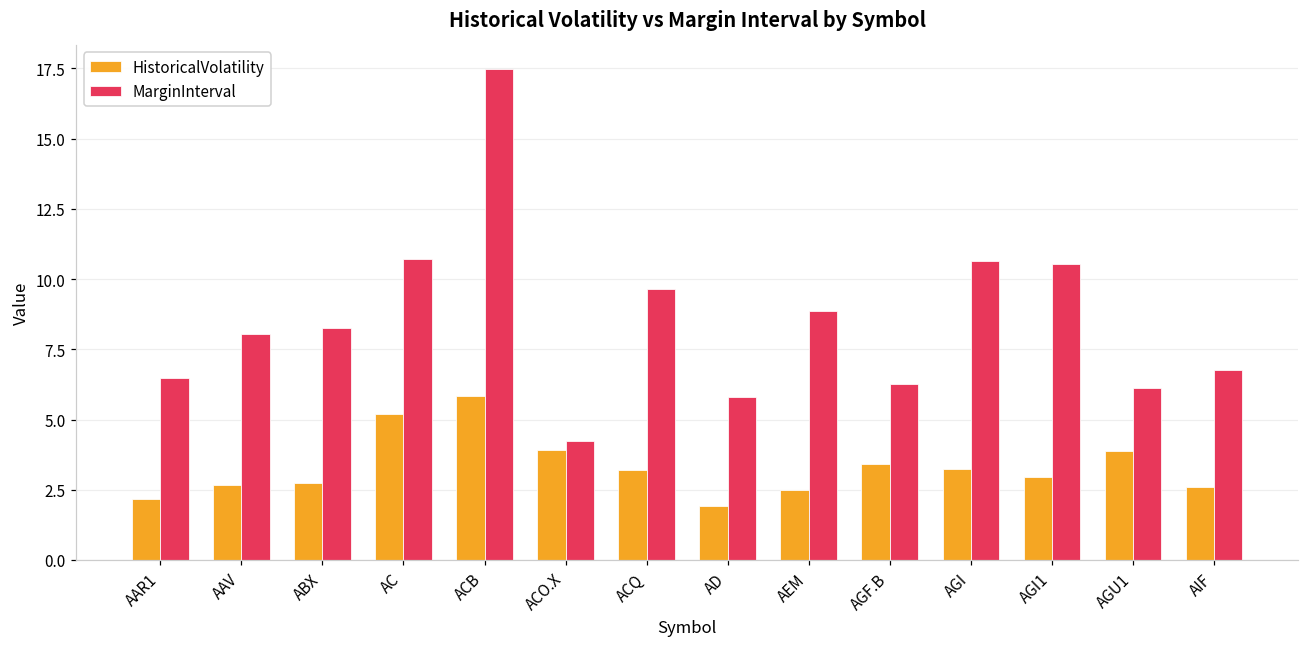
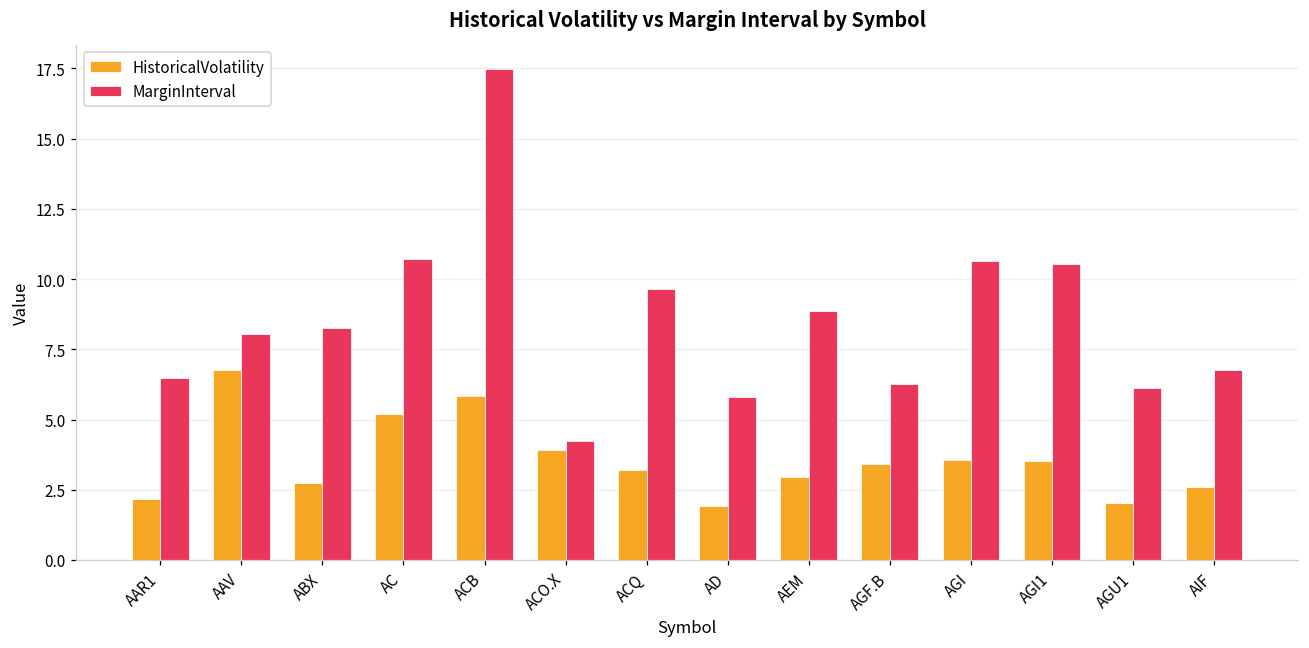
  {
    "HistoricalVolatility": {
      "AAR1": 2.2,
-     "AAV": 2.7,
+     "AAV": 6.8,
      "ABX": 2.8,
      "AC": 5.2,
      "ACB": 5.8,
      "ACO.X": 3.9,
      "ACQ": 3.2,
      "AD": 1.9,
-     "AEM": 2.5,
+     "AEM": 2.9,
      "AGF.B": 3.4,
-     "AGI": 3.2,
-     "AGI1": 3.0,
-     "AGU1": 3.9,
+     "AGI": 3.6,
+     "AGI1": 3.5,
+     "AGU1": 2.0,
      "AIF": 2.6
    },
    "MarginInterval": {
      "AAR1": 6.5,
      "AAV": 8.0,
      "ABX": 8.3,
      "AC": 10.7,
      "ACB": 17.5,
      "ACO.X": 4.2,
      "ACQ": 9.7,
      "AD": 5.8,
      "AEM": 8.8,
      "AGF.B": 6.2,
      "AGI": 10.7,
      "AGI1": 10.6,
      "AGU1": 6.1,
      "AIF": 6.7
    }
  }
